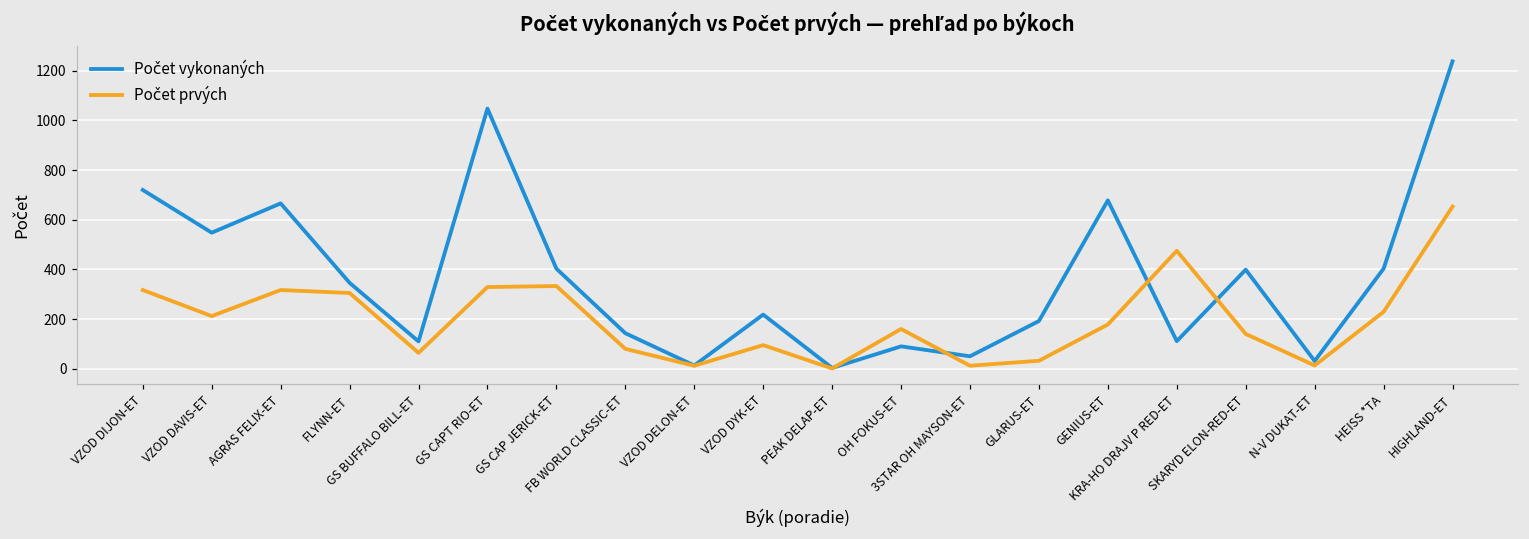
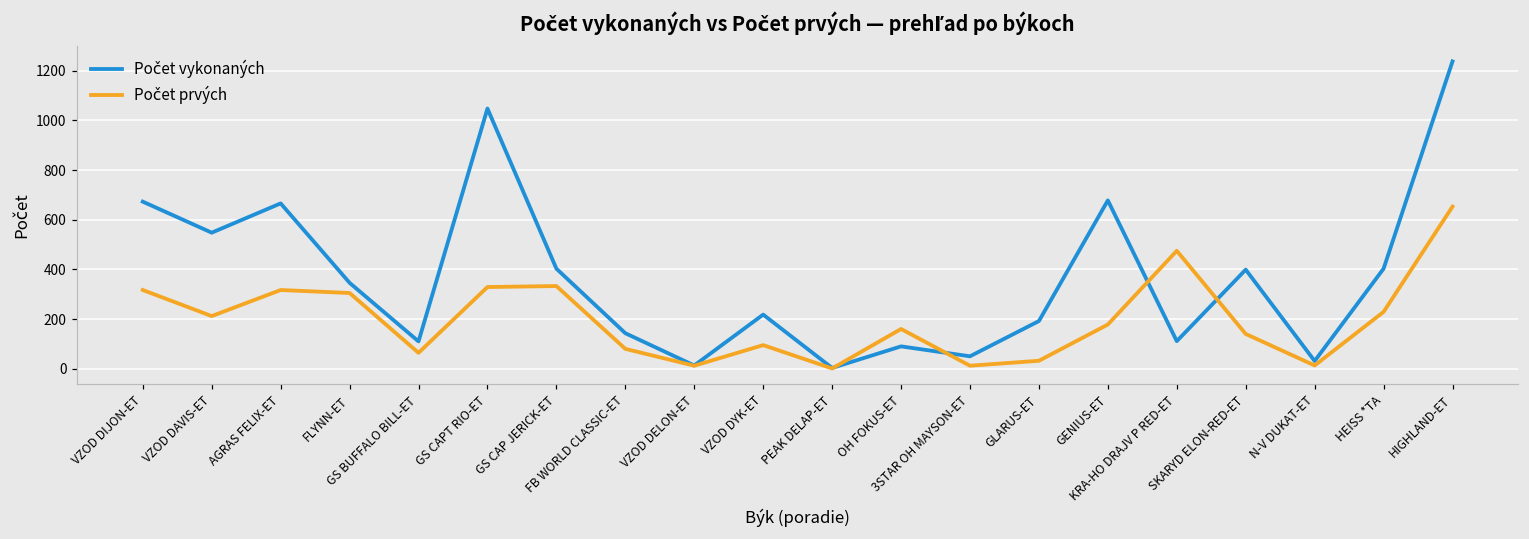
  {
    "Počet vykonaných": {
-     "VZOD DIJON-ET": 720,
+     "VZOD DIJON-ET": 670,
      "VZOD DAVIS-ET": 550,
      "AGRAS FELIX-ET": 670,
      "FLYNN-ET": 350,
      "GS BUFFALO BILL-ET": 110,
      "GS CAPT RIO-ET": 1050,
      "GS CAP JERICK-ET": 400,
      "FB WORLD CLASSIC-ET": 140,
      "VZOD DYK-ET": 220,
      "OH FOKUS-ET": 90,
      "3STAR OH MAYSON-ET": 50,
      "GLARUS-ET": 190,
      "GENIUS-ET": 680,
      "KRA-HO DRAJV P RED-ET": 110,
      "SKARYD ELON-RED-ET": 400,
      "N-V DUKAT-ET": 30,
      "HEISS *TA": 400,
      "HIGHLAND-ET": 1240
    },
    "Počet prvých": {
      "VZOD DIJON-ET": 320,
      "VZOD DAVIS-ET": 210,
      "AGRAS FELIX-ET": 320,
      "FLYNN-ET": 310,
      "GS BUFFALO BILL-ET": 60,
      "GS CAPT RIO-ET": 330,
      "GS CAP JERICK-ET": 330,
      "FB WORLD CLASSIC-ET": 80,
      "VZOD DYK-ET": 100,
      "OH FOKUS-ET": 160,
      "3STAR OH MAYSON-ET": 10,
      "GLARUS-ET": 30,
      "GENIUS-ET": 180,
      "KRA-HO DRAJV P RED-ET": 480,
      "SKARYD ELON-RED-ET": 140,
      "N-V DUKAT-ET": 10,
      "HEISS *TA": 230,
      "HIGHLAND-ET": 650
    }
  }
